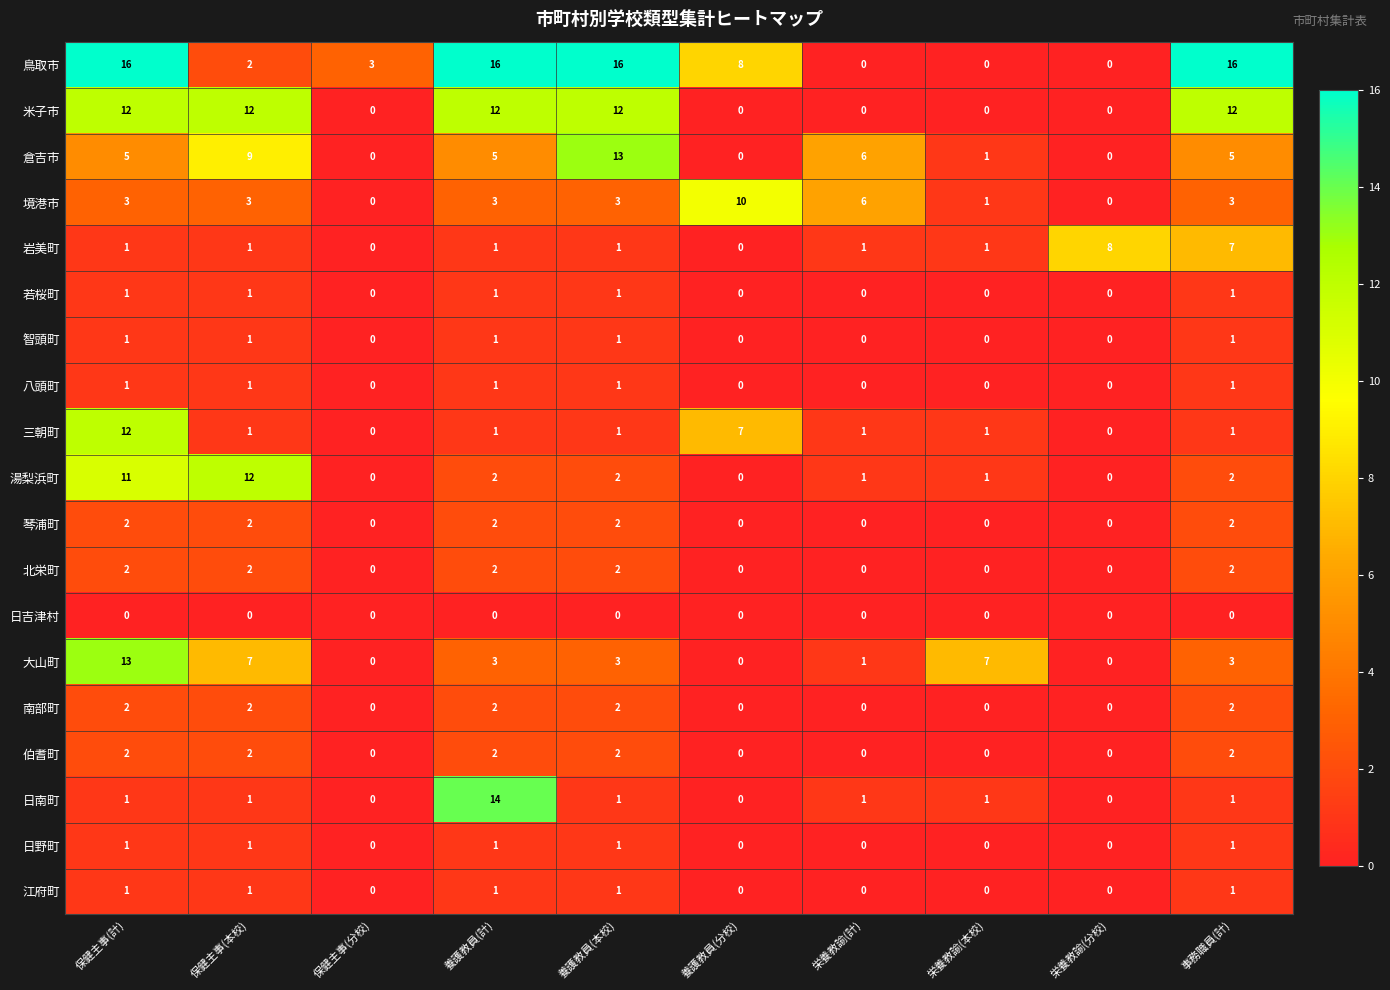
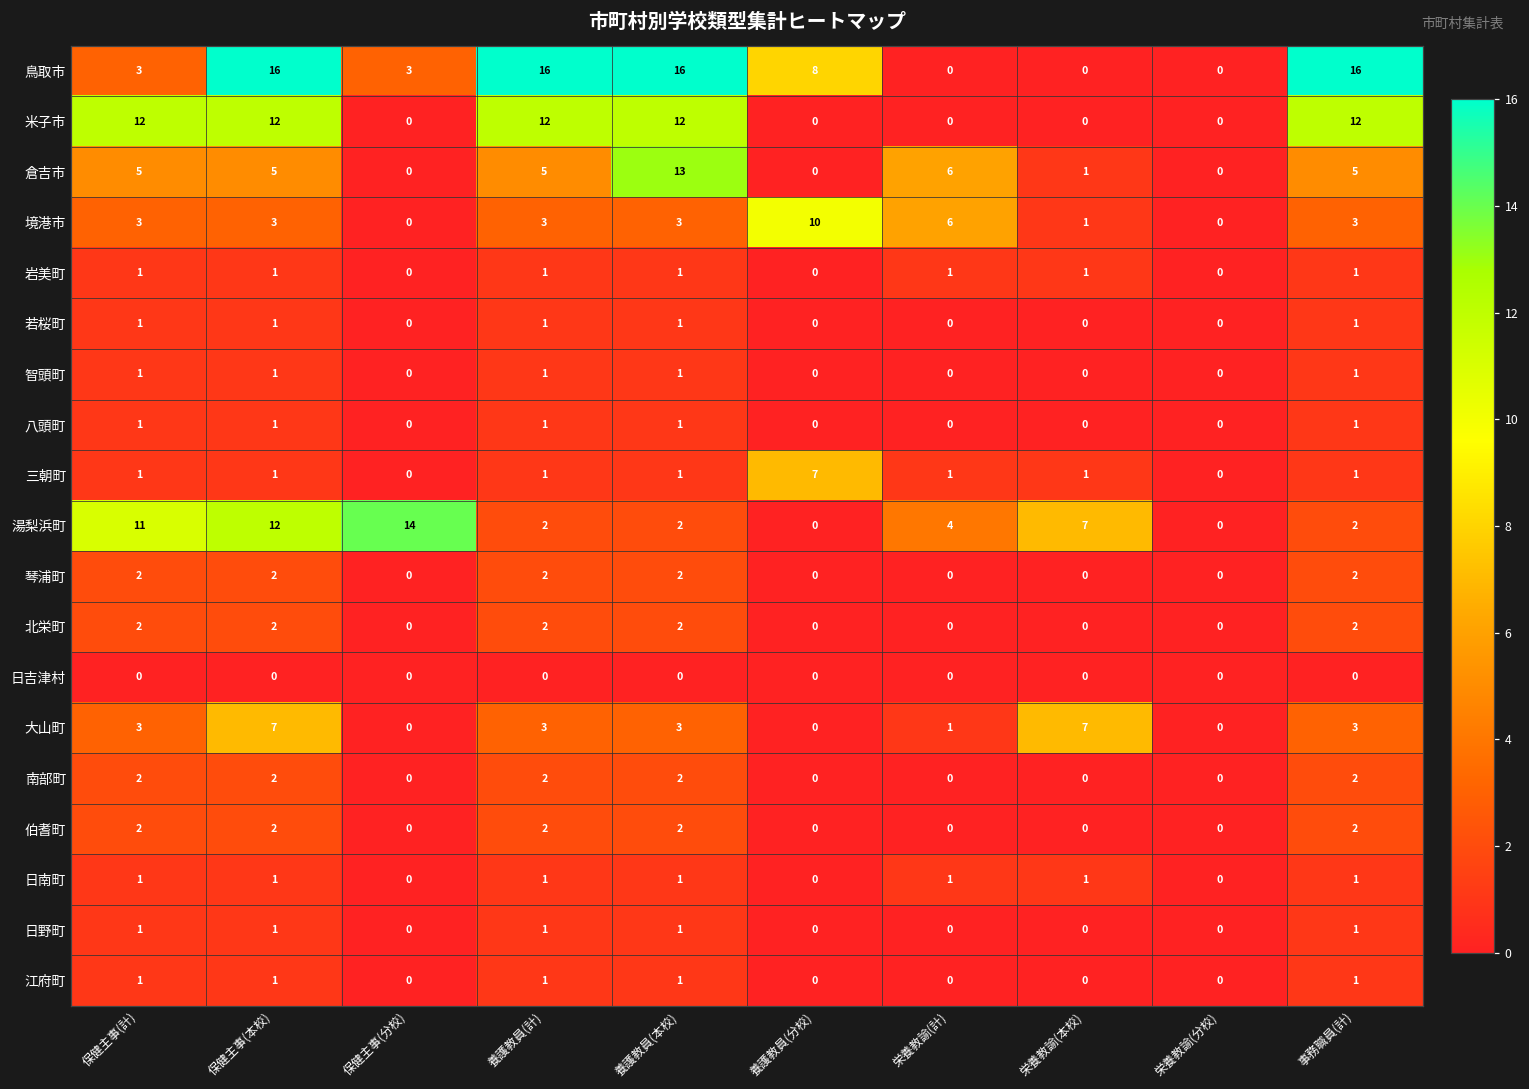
  {
    "鳥取市": {
-     "保健主事(計)": 16,
-     "保健主事(本校)": 2,
+     "保健主事(計)": 3,
+     "保健主事(本校)": 16,
      "保健主事(分校)": 3,
      "養護教員(計)": 16,
      "養護教員(本校)": 16,
      "養護教員(分校)": 8,
      "栄養教諭(計)": 0,
      "栄養教諭(本校)": 0,
      "栄養教諭(分校)": 0,
      "事務職員(計)": 16
    },
    "米子市": {
      "保健主事(計)": 12,
      "保健主事(本校)": 12,
      "保健主事(分校)": 0,
      "養護教員(計)": 12,
      "養護教員(本校)": 12,
      "養護教員(分校)": 0,
      "栄養教諭(計)": 0,
      "栄養教諭(本校)": 0,
      "栄養教諭(分校)": 0,
      "事務職員(計)": 12
    },
    "倉吉市": {
      "保健主事(計)": 5,
-     "保健主事(本校)": 9,
+     "保健主事(本校)": 5,
      "保健主事(分校)": 0,
      "養護教員(計)": 5,
      "養護教員(本校)": 13,
      "養護教員(分校)": 0,
      "栄養教諭(計)": 6,
      "栄養教諭(本校)": 1,
      "栄養教諭(分校)": 0,
      "事務職員(計)": 5
    },
    "境港市": {
      "保健主事(計)": 3,
      "保健主事(本校)": 3,
      "保健主事(分校)": 0,
      "養護教員(計)": 3,
      "養護教員(本校)": 3,
      "養護教員(分校)": 10,
      "栄養教諭(計)": 6,
      "栄養教諭(本校)": 1,
      "栄養教諭(分校)": 0,
      "事務職員(計)": 3
    },
    "岩美町": {
      "保健主事(計)": 1,
      "保健主事(本校)": 1,
      "保健主事(分校)": 0,
      "養護教員(計)": 1,
      "養護教員(本校)": 1,
      "養護教員(分校)": 0,
      "栄養教諭(計)": 1,
      "栄養教諭(本校)": 1,
-     "栄養教諭(分校)": 8,
-     "事務職員(計)": 7
+     "栄養教諭(分校)": 0,
+     "事務職員(計)": 1
    },
    "若桜町": {
      "保健主事(計)": 1,
      "保健主事(本校)": 1,
      "保健主事(分校)": 0,
      "養護教員(計)": 1,
      "養護教員(本校)": 1,
      "養護教員(分校)": 0,
      "栄養教諭(計)": 0,
      "栄養教諭(本校)": 0,
      "栄養教諭(分校)": 0,
      "事務職員(計)": 1
    },
    "智頭町": {
      "保健主事(計)": 1,
      "保健主事(本校)": 1,
      "保健主事(分校)": 0,
      "養護教員(計)": 1,
      "養護教員(本校)": 1,
      "養護教員(分校)": 0,
      "栄養教諭(計)": 0,
      "栄養教諭(本校)": 0,
      "栄養教諭(分校)": 0,
      "事務職員(計)": 1
    },
    "八頭町": {
      "保健主事(計)": 1,
      "保健主事(本校)": 1,
      "保健主事(分校)": 0,
      "養護教員(計)": 1,
      "養護教員(本校)": 1,
      "養護教員(分校)": 0,
      "栄養教諭(計)": 0,
      "栄養教諭(本校)": 0,
      "栄養教諭(分校)": 0,
      "事務職員(計)": 1
    },
    "三朝町": {
-     "保健主事(計)": 12,
+     "保健主事(計)": 1,
      "保健主事(本校)": 1,
      "保健主事(分校)": 0,
      "養護教員(計)": 1,
      "養護教員(本校)": 1,
      "養護教員(分校)": 7,
      "栄養教諭(計)": 1,
      "栄養教諭(本校)": 1,
      "栄養教諭(分校)": 0,
      "事務職員(計)": 1
    },
    "湯梨浜町": {
      "保健主事(計)": 11,
      "保健主事(本校)": 12,
-     "保健主事(分校)": 0,
+     "保健主事(分校)": 14,
      "養護教員(計)": 2,
      "養護教員(本校)": 2,
      "養護教員(分校)": 0,
-     "栄養教諭(計)": 1,
-     "栄養教諭(本校)": 1,
+     "栄養教諭(計)": 4,
+     "栄養教諭(本校)": 7,
      "栄養教諭(分校)": 0,
      "事務職員(計)": 2
    },
    "琴浦町": {
      "保健主事(計)": 2,
      "保健主事(本校)": 2,
      "保健主事(分校)": 0,
      "養護教員(計)": 2,
      "養護教員(本校)": 2,
      "養護教員(分校)": 0,
      "栄養教諭(計)": 0,
      "栄養教諭(本校)": 0,
      "栄養教諭(分校)": 0,
      "事務職員(計)": 2
    },
    "北栄町": {
      "保健主事(計)": 2,
      "保健主事(本校)": 2,
      "保健主事(分校)": 0,
      "養護教員(計)": 2,
      "養護教員(本校)": 2,
      "養護教員(分校)": 0,
      "栄養教諭(計)": 0,
      "栄養教諭(本校)": 0,
      "栄養教諭(分校)": 0,
      "事務職員(計)": 2
    },
    "日吉津村": {
      "保健主事(計)": 0,
      "保健主事(本校)": 0,
      "保健主事(分校)": 0,
      "養護教員(計)": 0,
      "養護教員(本校)": 0,
      "養護教員(分校)": 0,
      "栄養教諭(計)": 0,
      "栄養教諭(本校)": 0,
      "栄養教諭(分校)": 0,
      "事務職員(計)": 0
    },
    "大山町": {
-     "保健主事(計)": 13,
+     "保健主事(計)": 3,
      "保健主事(本校)": 7,
      "保健主事(分校)": 0,
      "養護教員(計)": 3,
      "養護教員(本校)": 3,
      "養護教員(分校)": 0,
      "栄養教諭(計)": 1,
      "栄養教諭(本校)": 7,
      "栄養教諭(分校)": 0,
      "事務職員(計)": 3
    },
    "南部町": {
      "保健主事(計)": 2,
      "保健主事(本校)": 2,
      "保健主事(分校)": 0,
      "養護教員(計)": 2,
      "養護教員(本校)": 2,
      "養護教員(分校)": 0,
      "栄養教諭(計)": 0,
      "栄養教諭(本校)": 0,
      "栄養教諭(分校)": 0,
      "事務職員(計)": 2
    },
    "伯耆町": {
      "保健主事(計)": 2,
      "保健主事(本校)": 2,
      "保健主事(分校)": 0,
      "養護教員(計)": 2,
      "養護教員(本校)": 2,
      "養護教員(分校)": 0,
      "栄養教諭(計)": 0,
      "栄養教諭(本校)": 0,
      "栄養教諭(分校)": 0,
      "事務職員(計)": 2
    },
    "日南町": {
      "保健主事(計)": 1,
      "保健主事(本校)": 1,
      "保健主事(分校)": 0,
-     "養護教員(計)": 14,
+     "養護教員(計)": 1,
      "養護教員(本校)": 1,
      "養護教員(分校)": 0,
      "栄養教諭(計)": 1,
      "栄養教諭(本校)": 1,
      "栄養教諭(分校)": 0,
      "事務職員(計)": 1
    },
    "日野町": {
      "保健主事(計)": 1,
      "保健主事(本校)": 1,
      "保健主事(分校)": 0,
      "養護教員(計)": 1,
      "養護教員(本校)": 1,
      "養護教員(分校)": 0,
      "栄養教諭(計)": 0,
      "栄養教諭(本校)": 0,
      "栄養教諭(分校)": 0,
      "事務職員(計)": 1
    },
    "江府町": {
      "保健主事(計)": 1,
      "保健主事(本校)": 1,
      "保健主事(分校)": 0,
      "養護教員(計)": 1,
      "養護教員(本校)": 1,
      "養護教員(分校)": 0,
      "栄養教諭(計)": 0,
      "栄養教諭(本校)": 0,
      "栄養教諭(分校)": 0,
      "事務職員(計)": 1
    }
  }
